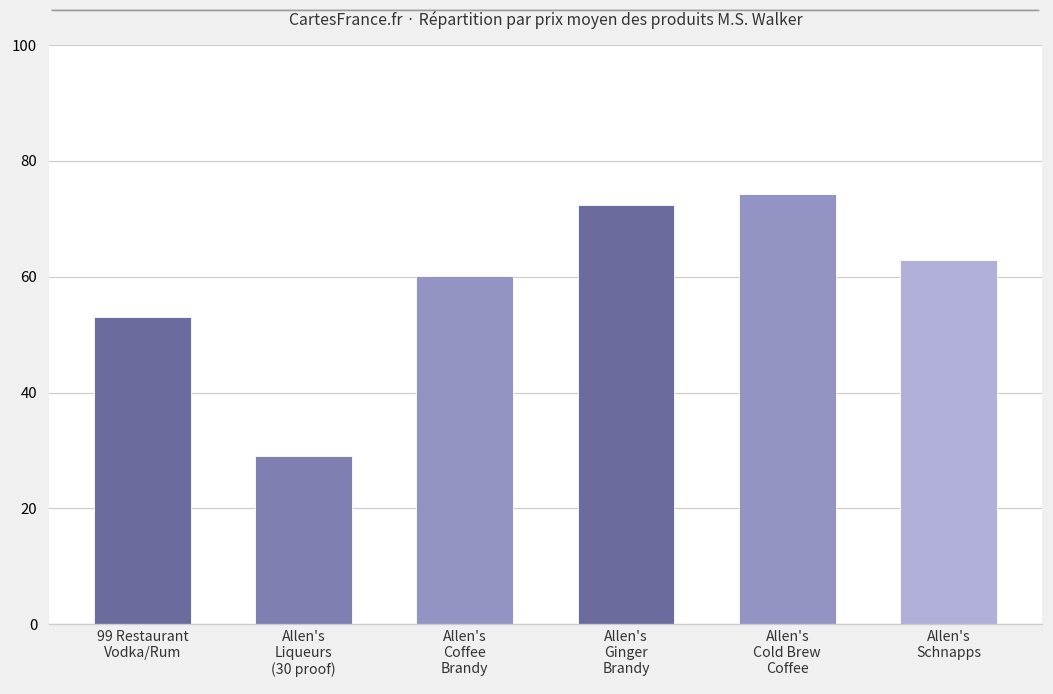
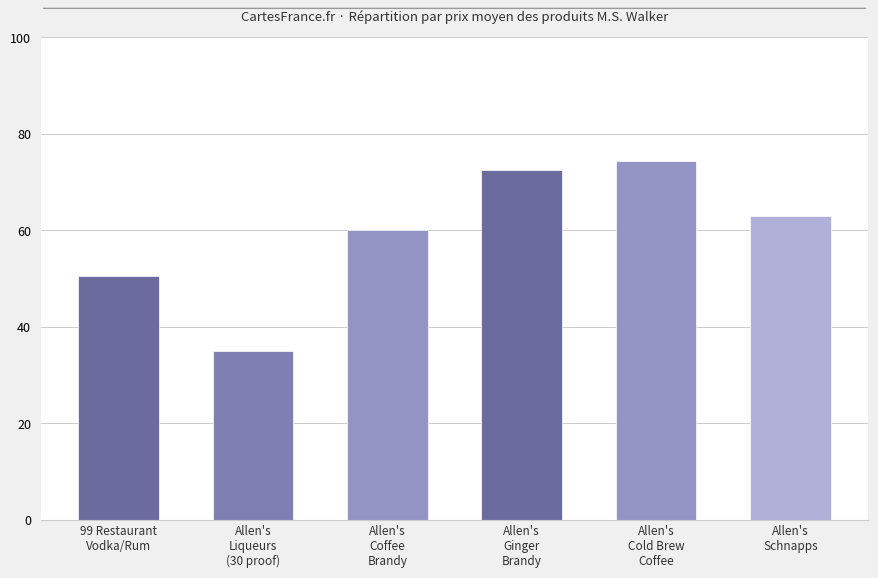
  {
-   "99 Restaurant Vodka/Rum": 53,
-   "Allen's Liqueurs (30 proof)": 29,
+   "99 Restaurant Vodka/Rum": 50,
+   "Allen's Liqueurs (30 proof)": 35,
    "Allen's Coffee Brandy": 60,
    "Allen's Ginger Brandy": 72,
    "Allen's Cold Brew Coffee": 74,
    "Allen's Schnapps": 63
  }
